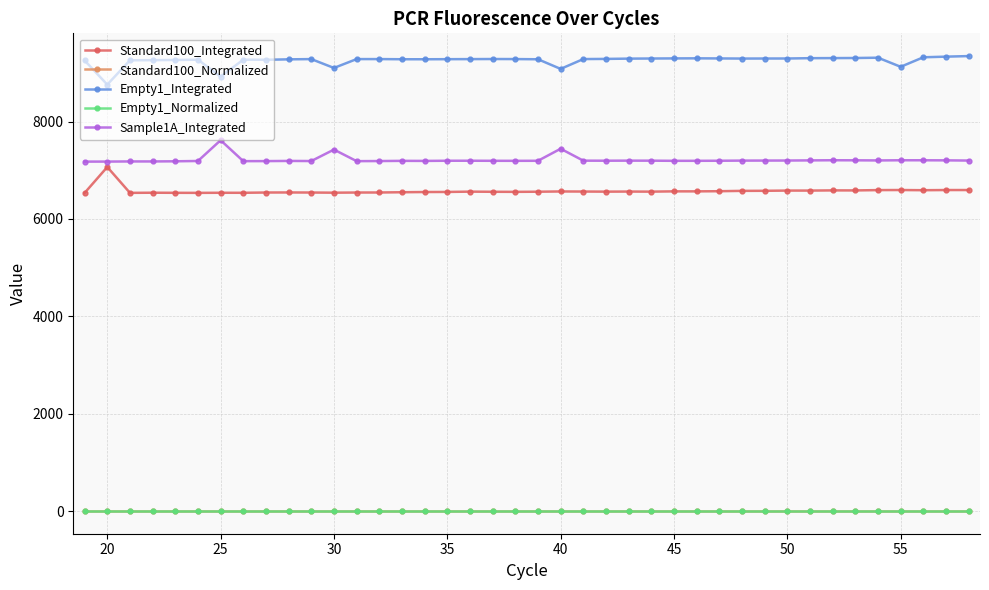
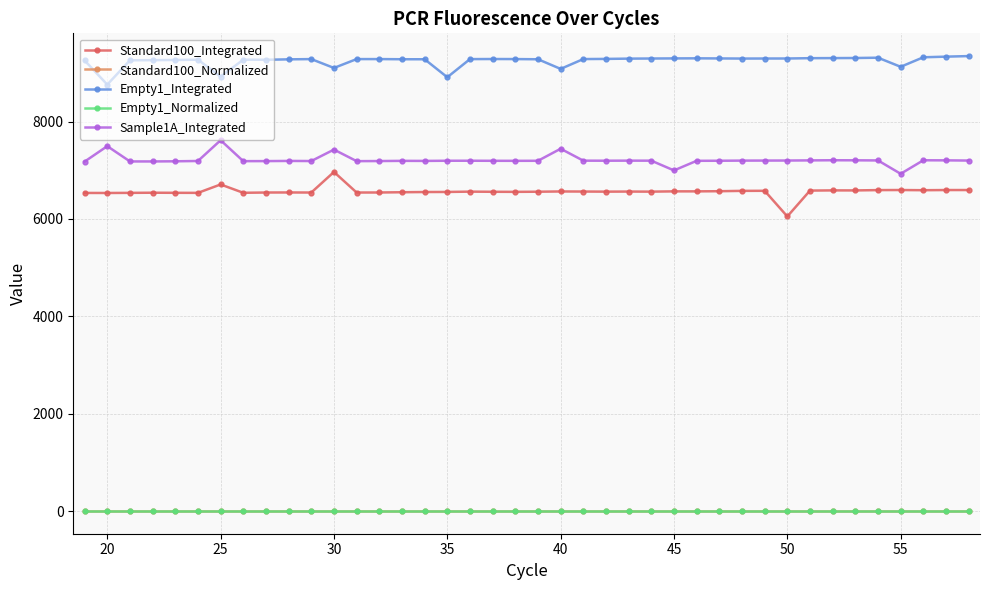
  {
    "Standard100_Integrated": {
-     "20": 7100,
-     "25": 6500,
-     "30": 6500,
+     "20": 6500,
+     "25": 6700,
+     "30": 7000,
      "35": 6600,
      "40": 6600,
      "45": 6600,
-     "50": 6600,
+     "50": 6100,
      "55": 6600
    },
    "Empty1_Normalized": {
      "20": 0,
      "25": 0,
      "30": 0,
      "35": 0,
      "40": 0,
      "45": 0,
      "50": 0,
      "55": 0
    },
    "Empty1_Integrated": {
      "30": 9100,
-     "35": 9300,
+     "35": 8900,
      "40": 9100,
      "45": 9300,
      "50": 9300,
      "55": 9100
    },
    "Sample1A_Integrated": {
-     "20": 7200,
+     "20": 7500,
      "25": 7600,
      "30": 7400,
      "35": 7200,
      "40": 7400,
-     "45": 7200,
+     "45": 7000,
      "50": 7200,
-     "55": 7200
+     "55": 6900
    }
  }
